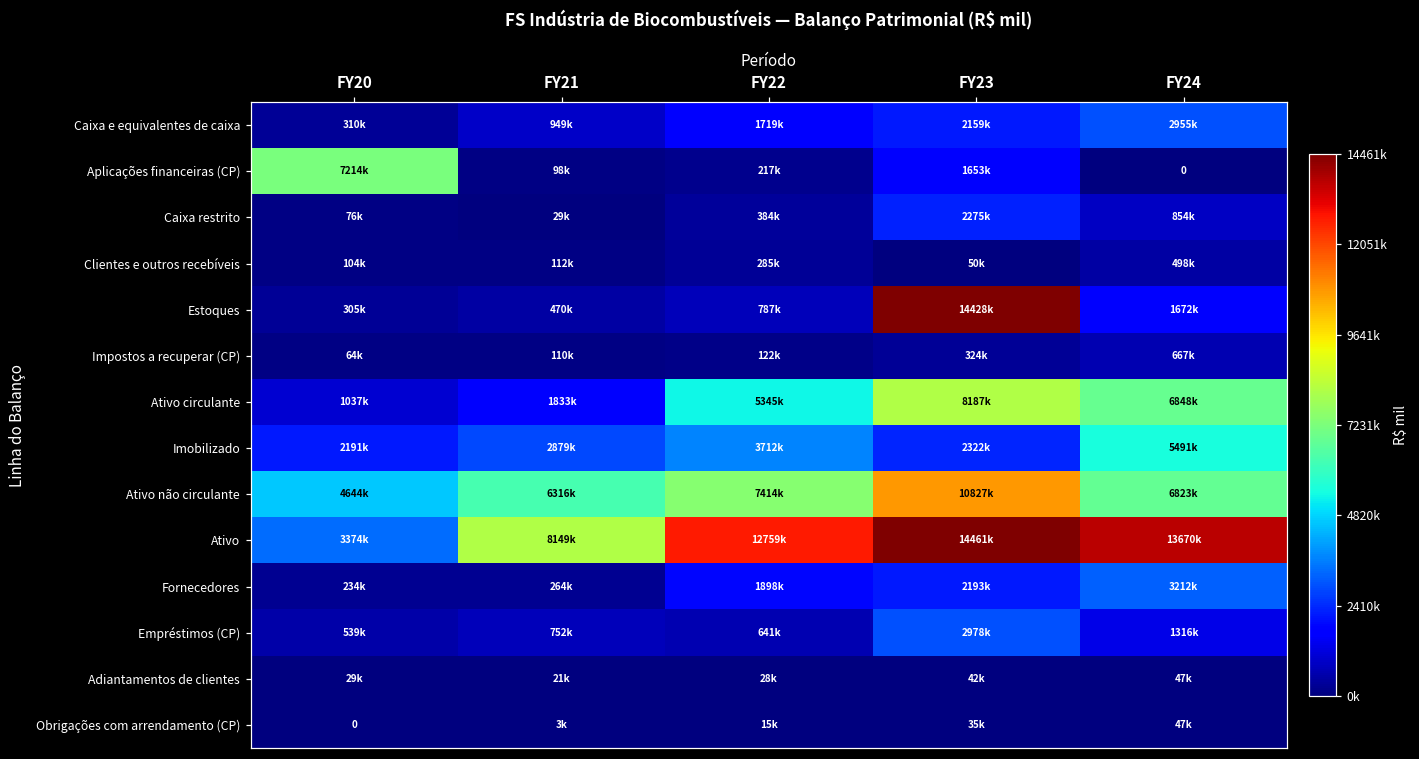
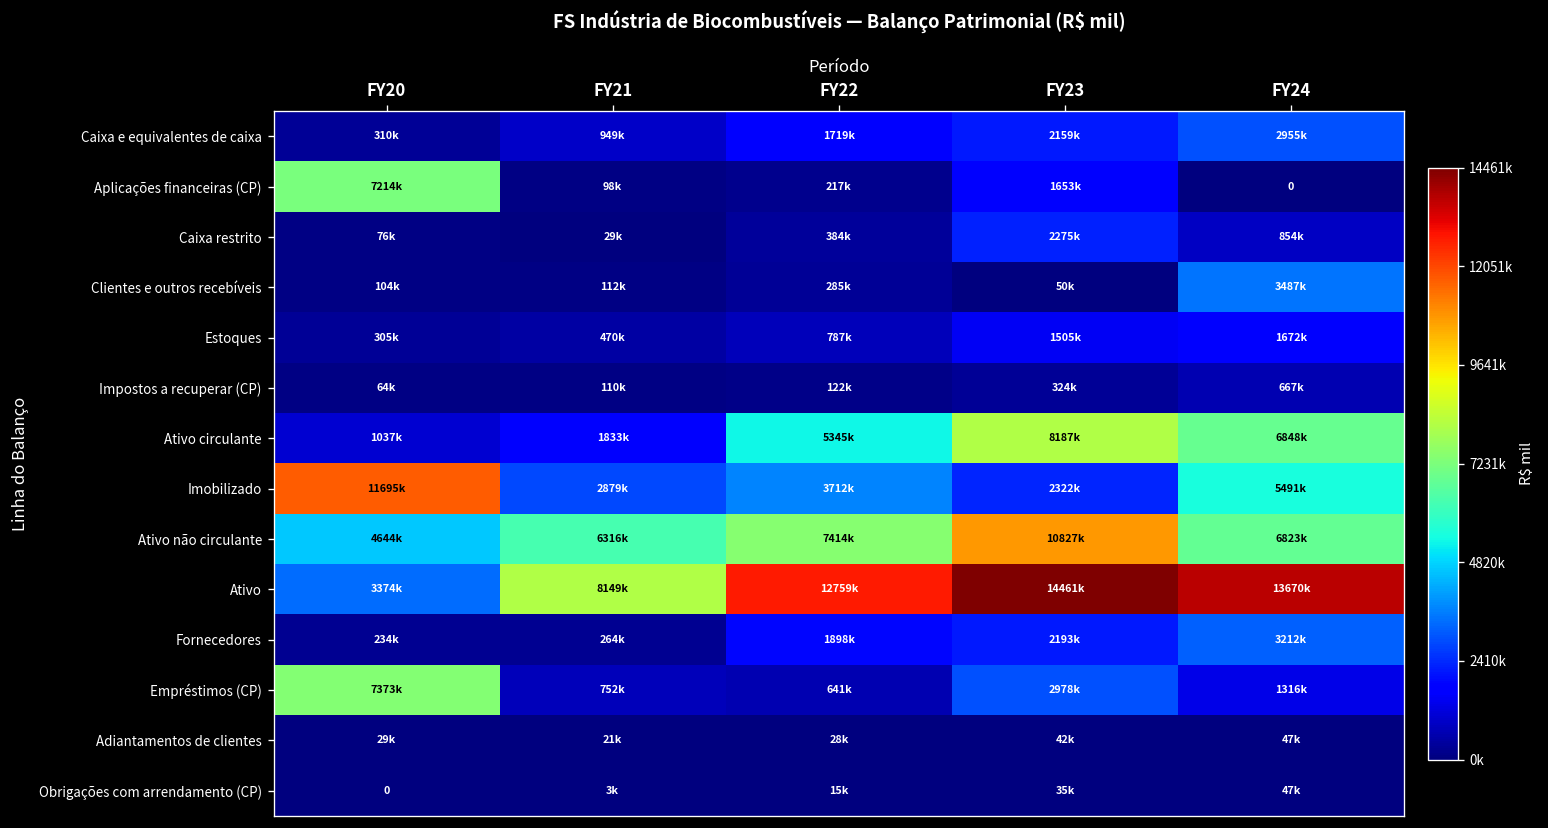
  {
    "Caixa e equivalentes de caixa": {
      "FY20": "310k",
      "FY21": "949k",
      "FY22": "1719k",
      "FY23": "2159k",
      "FY24": "2955k"
    },
    "Aplicações financeiras (CP)": {
      "FY20": "7214k",
      "FY21": "98k",
      "FY22": "217k",
      "FY23": "1653k",
      "FY24": "0"
    },
    "Caixa restrito": {
      "FY20": "76k",
      "FY21": "29k",
      "FY22": "384k",
      "FY23": "2275k",
      "FY24": "854k"
    },
    "Clientes e outros recebíveis": {
      "FY20": "104k",
      "FY21": "112k",
      "FY22": "285k",
      "FY23": "50k",
-     "FY24": "498k"
+     "FY24": "3487k"
    },
    "Estoques": {
      "FY20": "305k",
      "FY21": "470k",
      "FY22": "787k",
-     "FY23": "14428k",
+     "FY23": "1505k",
      "FY24": "1672k"
    },
    "Impostos a recuperar (CP)": {
      "FY20": "64k",
      "FY21": "110k",
      "FY22": "122k",
      "FY23": "324k",
      "FY24": "667k"
    },
    "Ativo circulante": {
      "FY20": "1037k",
      "FY21": "1833k",
      "FY22": "5345k",
      "FY23": "8187k",
      "FY24": "6848k"
    },
    "Imobilizado": {
-     "FY20": "2191k",
+     "FY20": "11695k",
      "FY21": "2879k",
      "FY22": "3712k",
      "FY23": "2322k",
      "FY24": "5491k"
    },
    "Ativo não circulante": {
      "FY20": "4644k",
      "FY21": "6316k",
      "FY22": "7414k",
      "FY23": "10827k",
      "FY24": "6823k"
    },
    "Ativo": {
      "FY20": "3374k",
      "FY21": "8149k",
      "FY22": "12759k",
      "FY23": "14461k",
      "FY24": "13670k"
    },
    "Fornecedores": {
      "FY20": "234k",
      "FY21": "264k",
      "FY22": "1898k",
      "FY23": "2193k",
      "FY24": "3212k"
    },
    "Empréstimos (CP)": {
-     "FY20": "539k",
+     "FY20": "7373k",
      "FY21": "752k",
      "FY22": "641k",
      "FY23": "2978k",
      "FY24": "1316k"
    },
    "Adiantamentos de clientes": {
      "FY20": "29k",
      "FY21": "21k",
      "FY22": "28k",
      "FY23": "42k",
      "FY24": "47k"
    },
    "Obrigações com arrendamento (CP)": {
      "FY20": "0",
      "FY21": "3k",
      "FY22": "15k",
      "FY23": "35k",
      "FY24": "47k"
    }
  }
